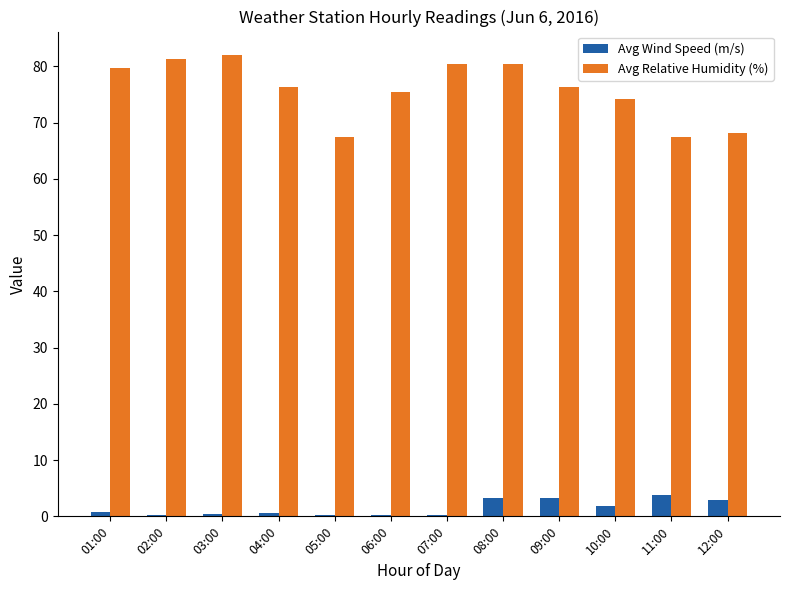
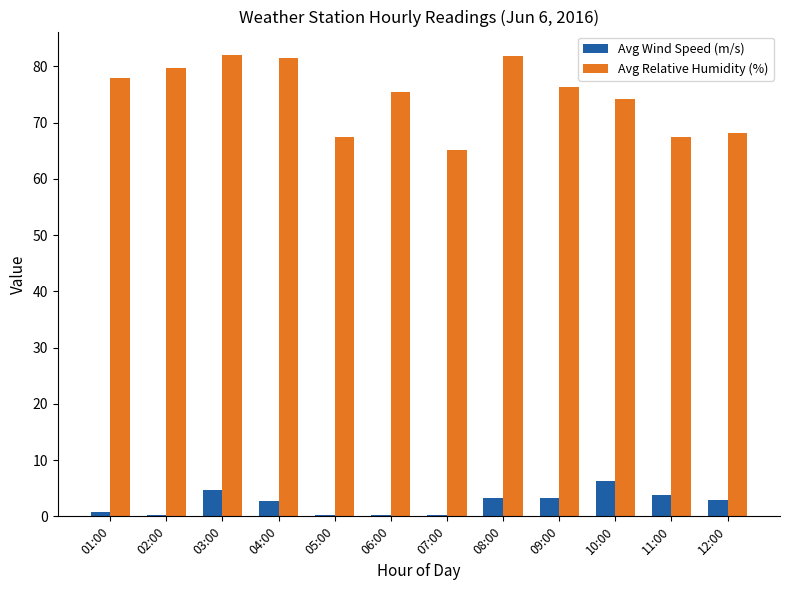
  {
    "Avg Wind Speed (m/s)": {
      "01:00": 1,
-     "03:00": 0,
-     "04:00": 1,
+     "03:00": 5,
+     "04:00": 3,
      "08:00": 3,
      "09:00": 3,
-     "10:00": 2,
+     "10:00": 6,
      "11:00": 4,
      "12:00": 3
    },
    "Avg Relative Humidity (%)": {
-     "01:00": 80,
-     "02:00": 81,
+     "01:00": 78,
+     "02:00": 80,
      "03:00": 82,
-     "04:00": 76,
+     "04:00": 82,
      "05:00": 67,
      "06:00": 76,
-     "07:00": 81,
-     "08:00": 80,
+     "07:00": 65,
+     "08:00": 82,
      "09:00": 76,
      "10:00": 74,
      "11:00": 68,
      "12:00": 68
    }
  }
